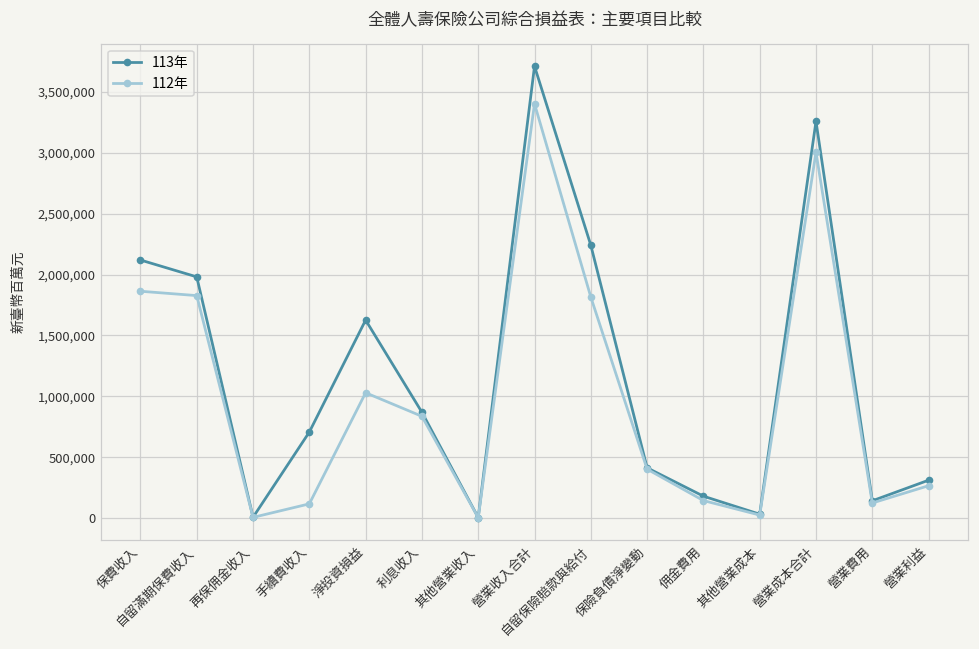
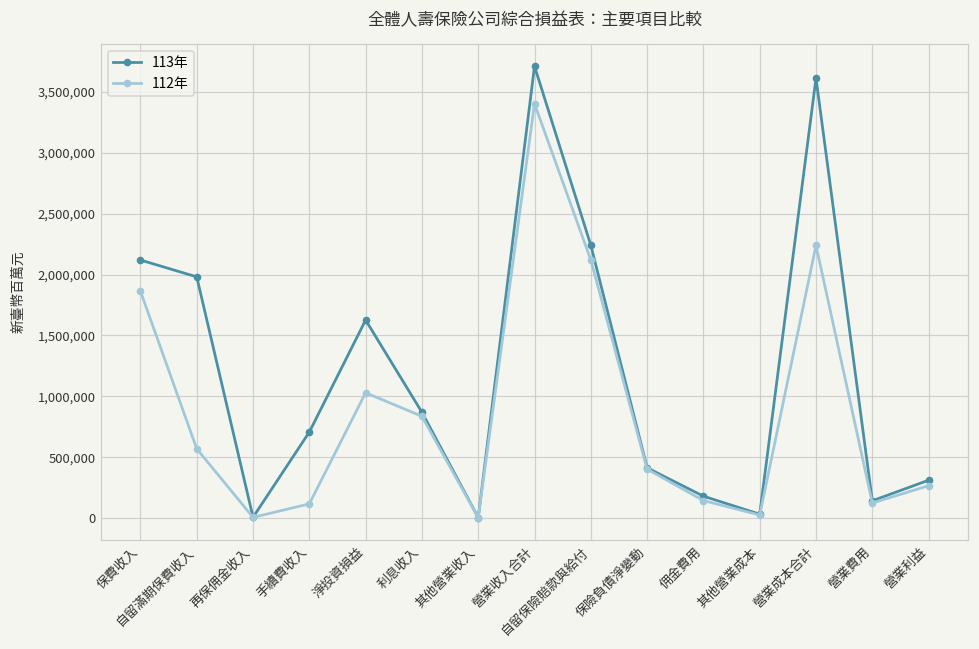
  {
    "113年": {
      "保費收入": "2,120,000",
      "自留滿期保費收入": "1,980,000",
      "手續費收入": "710,000",
      "淨投資損益": "1,630,000",
      "利息收入": "870,000",
      "營業收入合計": "3,710,000",
      "自留保險賠款與給付": "2,240,000",
      "佣金費用": "180,000",
-     "營業成本合計": "3,260,000",
+     "營業成本合計": "3,610,000",
      "營業利益": "310,000"
    },
    "112年": {
      "保費收入": "1,860,000",
-     "自留滿期保費收入": "1,830,000",
+     "自留滿期保費收入": "570,000",
      "手續費收入": "120,000",
      "淨投資損益": "1,030,000",
      "利息收入": "840,000",
      "營業收入合計": "3,400,000",
-     "自留保險賠款與給付": "1,820,000",
+     "自留保險賠款與給付": "2,120,000",
      "佣金費用": "140,000",
-     "營業成本合計": "3,010,000",
+     "營業成本合計": "2,240,000",
      "營業利益": "270,000"
    }
  }
